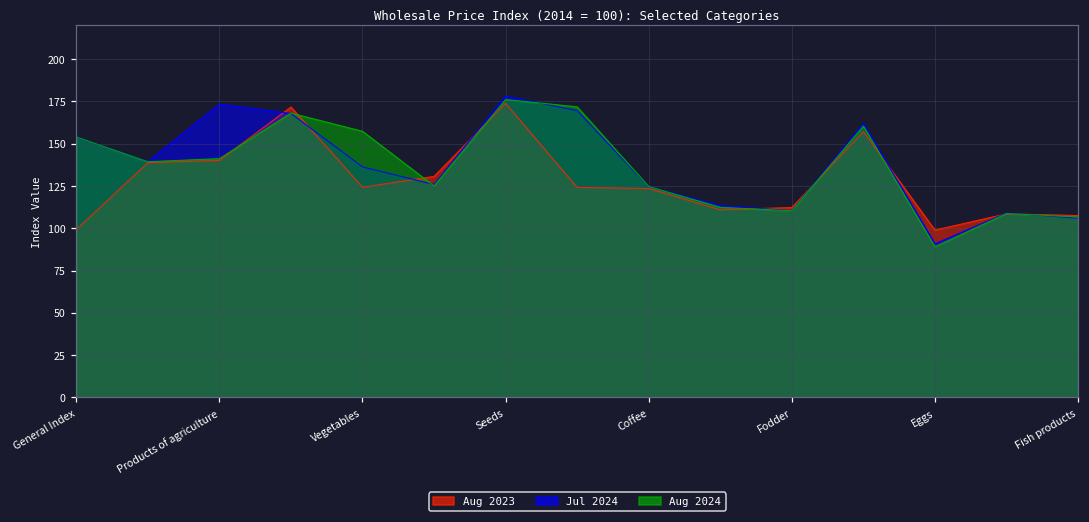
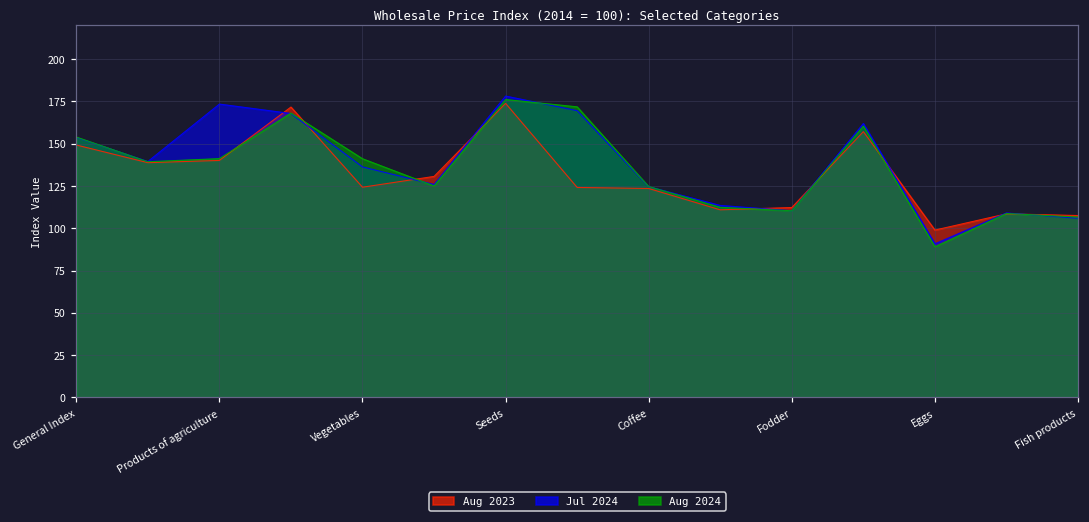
  {
    "Aug 2023": {
-     "General Index": 99,
+     "General Index": 149,
      "Vegetables": 124,
      "Seeds": 174,
      "Fodder": 112,
      "Eggs": 99
    },
    "Jul 2024": {
      "Products of agriculture": 173,
      "Vegetables": 136,
      "Seeds": 178,
      "Eggs": 91
    },
    "Aug 2024": {
-     "Vegetables": 157,
+     "Vegetables": 141,
      "Seeds": 176,
      "Eggs": 89
    }
  }
